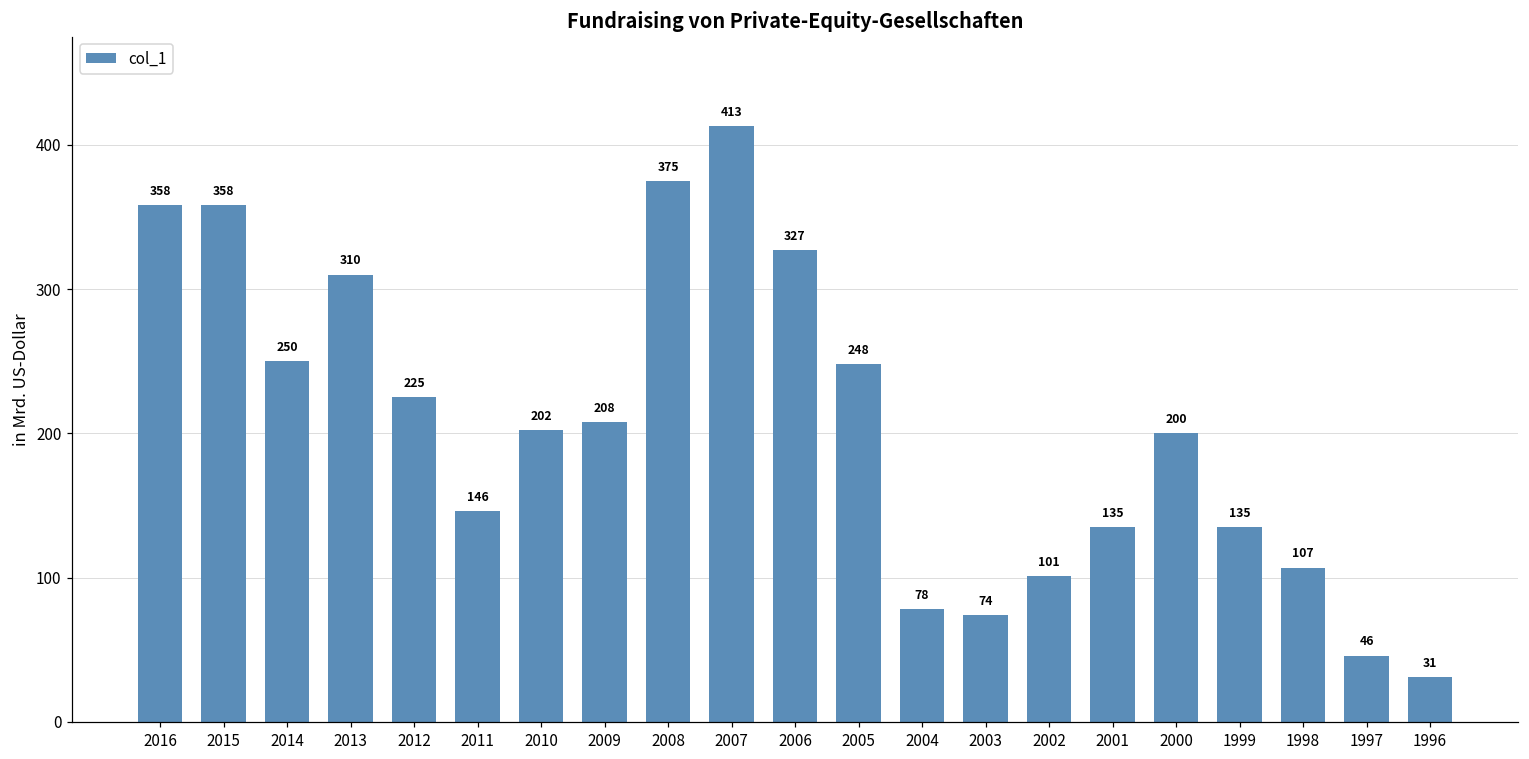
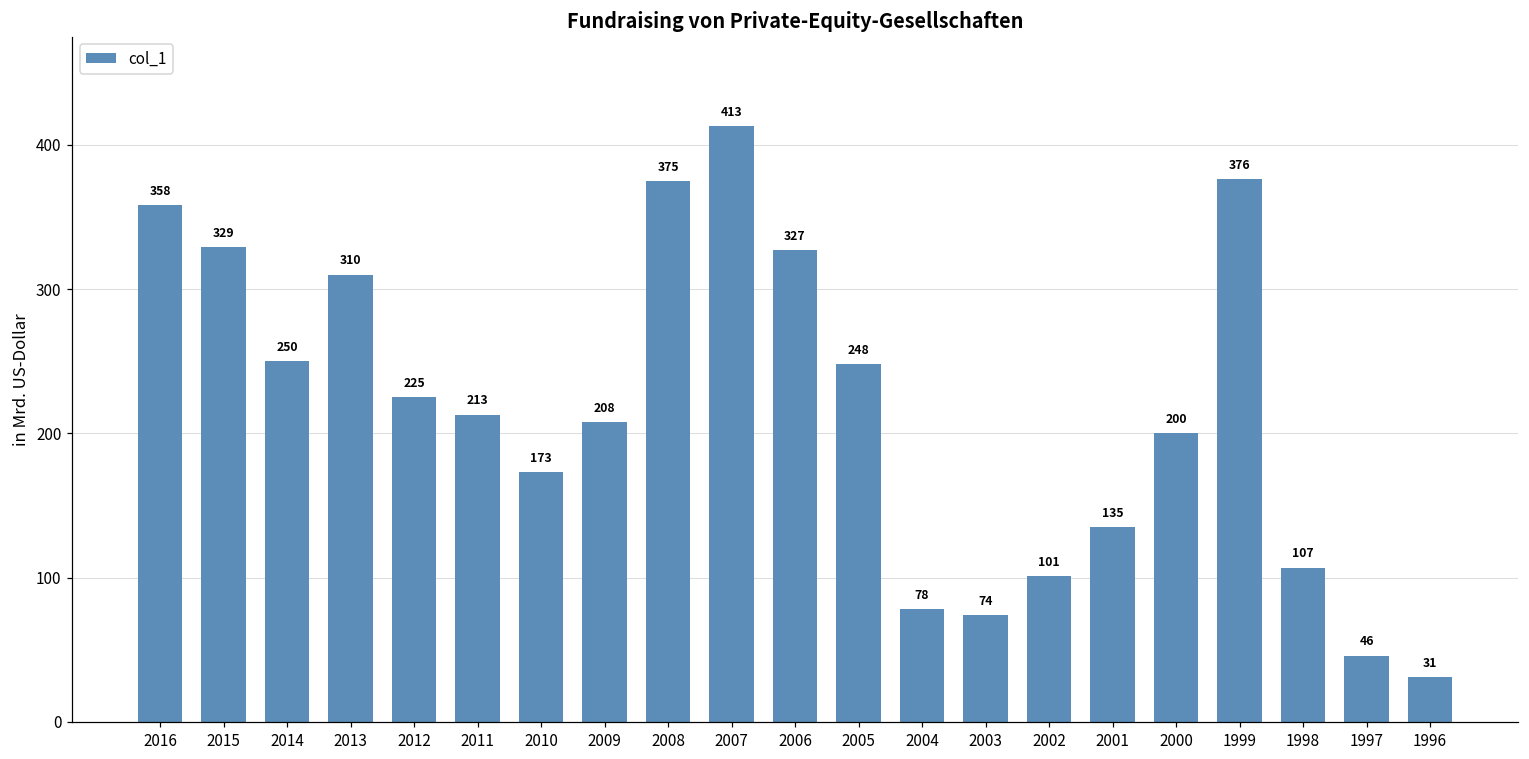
  {
    "2016": 358,
-   "2015": 358,
+   "2015": 329,
    "2014": 250,
    "2013": 310,
    "2012": 225,
-   "2011": 146,
-   "2010": 202,
+   "2011": 213,
+   "2010": 173,
    "2009": 208,
    "2008": 375,
    "2007": 413,
    "2006": 327,
    "2005": 248,
    "2004": 78,
    "2003": 74,
    "2002": 101,
    "2001": 135,
    "2000": 200,
-   "1999": 135,
+   "1999": 376,
    "1998": 107,
    "1997": 46,
    "1996": 31
  }
